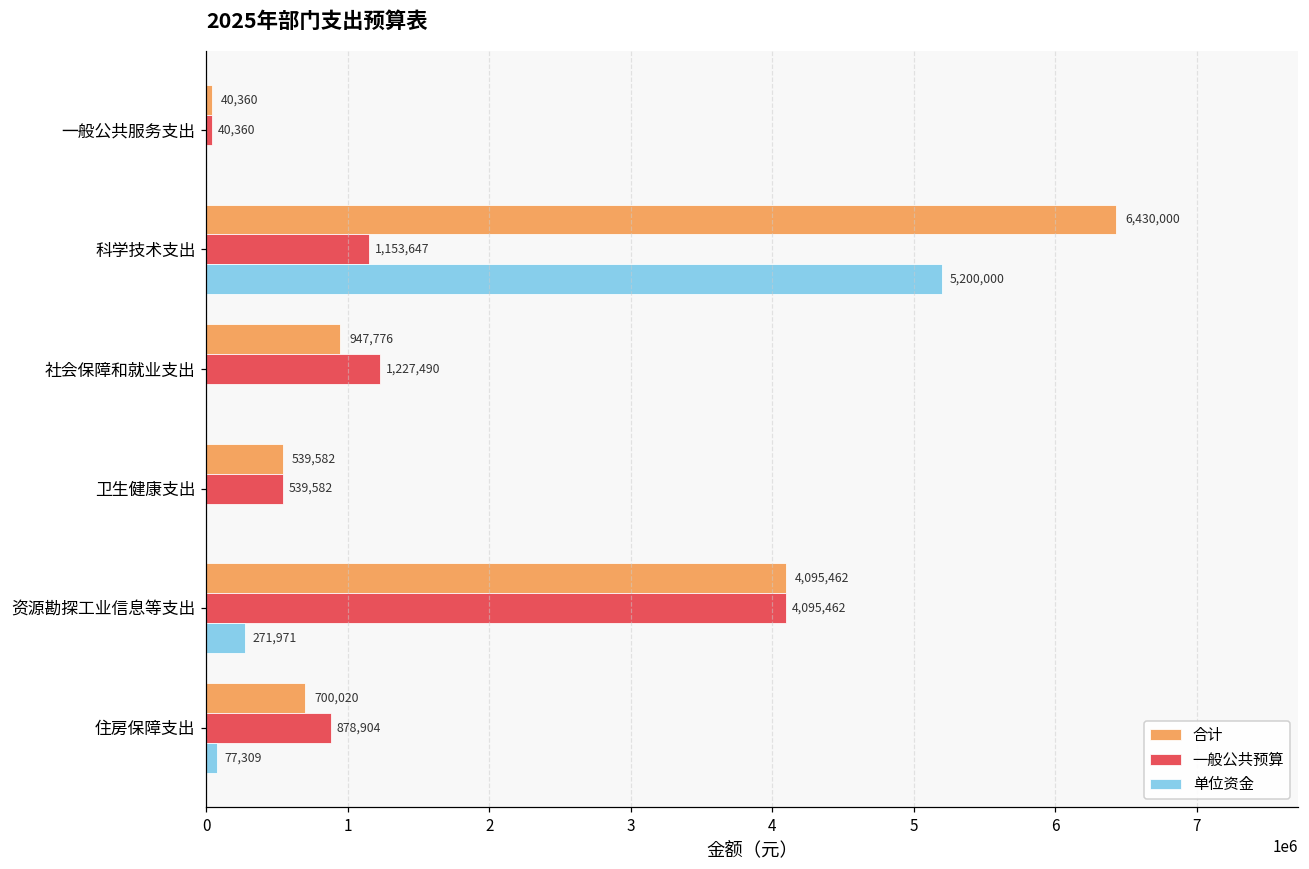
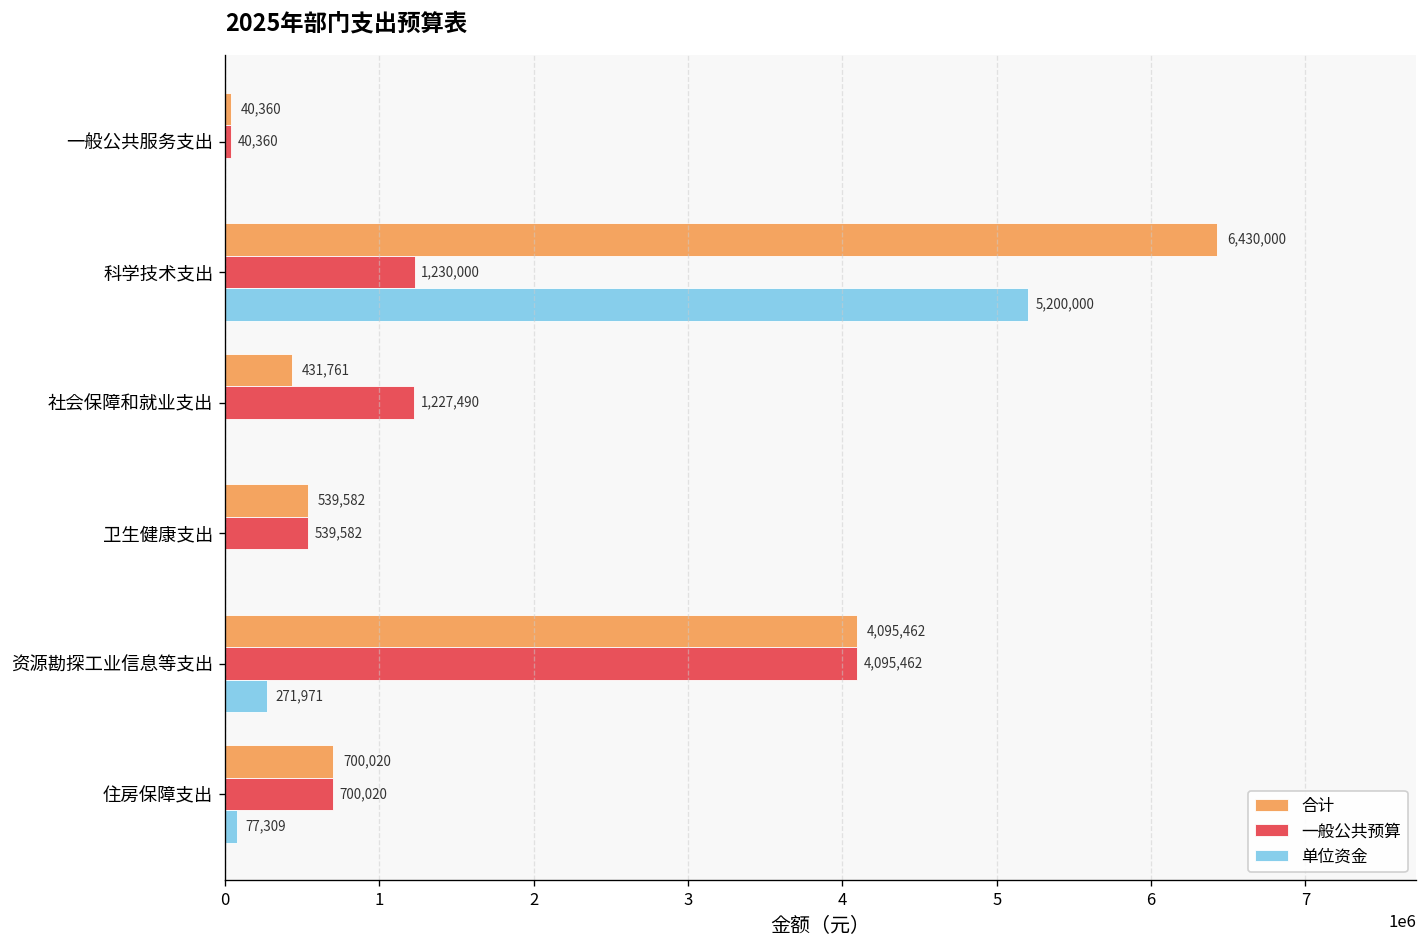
  {
    "合计": {
      "一般公共服务支出": "40,360",
      "科学技术支出": "6,430,000",
-     "社会保障和就业支出": "947,776",
+     "社会保障和就业支出": "431,761",
      "卫生健康支出": "539,582",
      "资源勘探工业信息等支出": "4,095,462",
      "住房保障支出": "700,020"
    },
    "一般公共预算": {
      "一般公共服务支出": "40,360",
-     "科学技术支出": "1,153,647",
+     "科学技术支出": "1,230,000",
      "社会保障和就业支出": "1,227,490",
      "卫生健康支出": "539,582",
      "资源勘探工业信息等支出": "4,095,462",
-     "住房保障支出": "878,904"
+     "住房保障支出": "700,020"
    },
    "单位资金": {
      "科学技术支出": "5,200,000",
      "资源勘探工业信息等支出": "271,971",
      "住房保障支出": "77,309"
    }
  }
